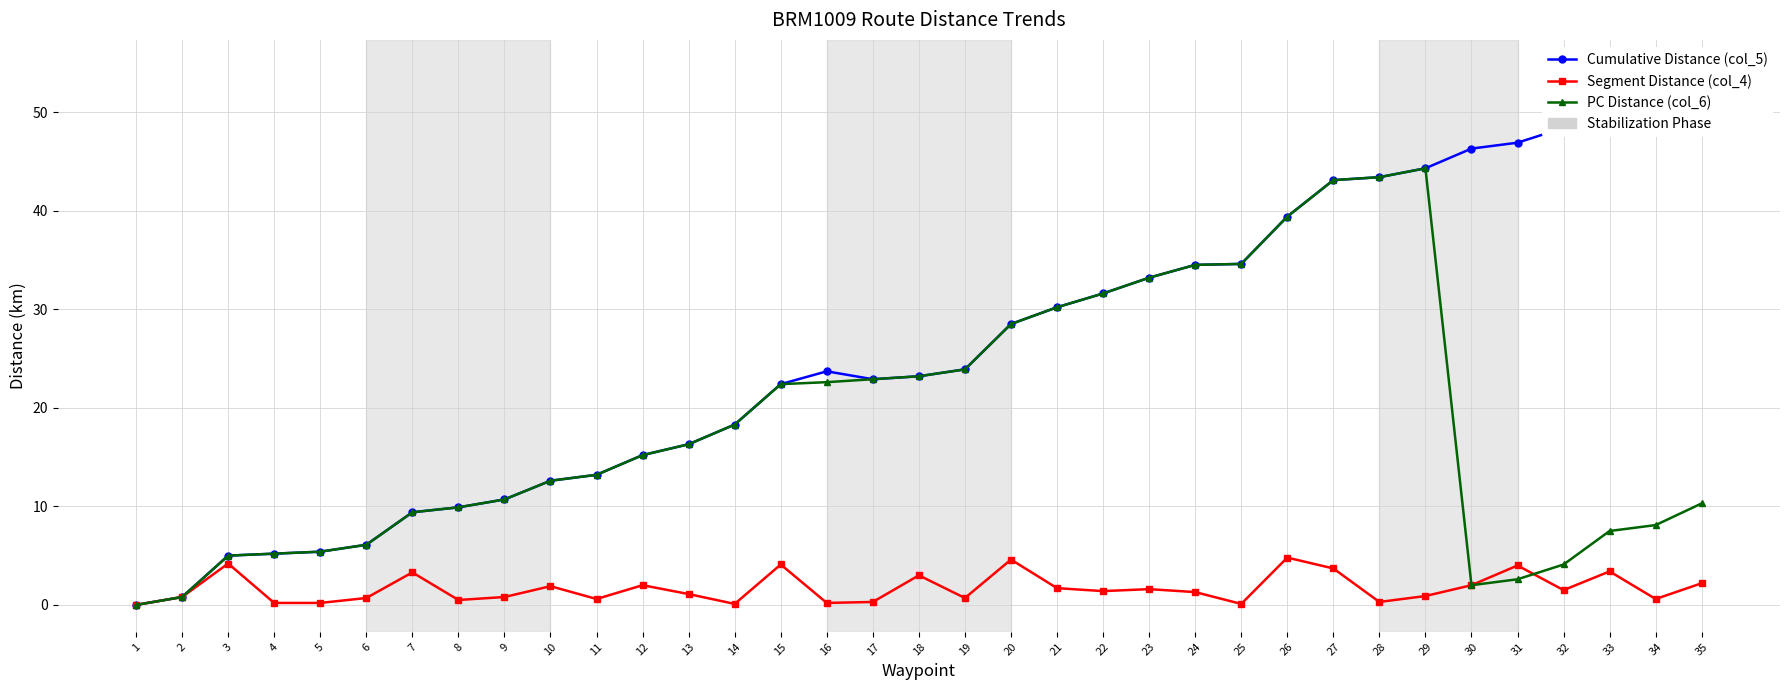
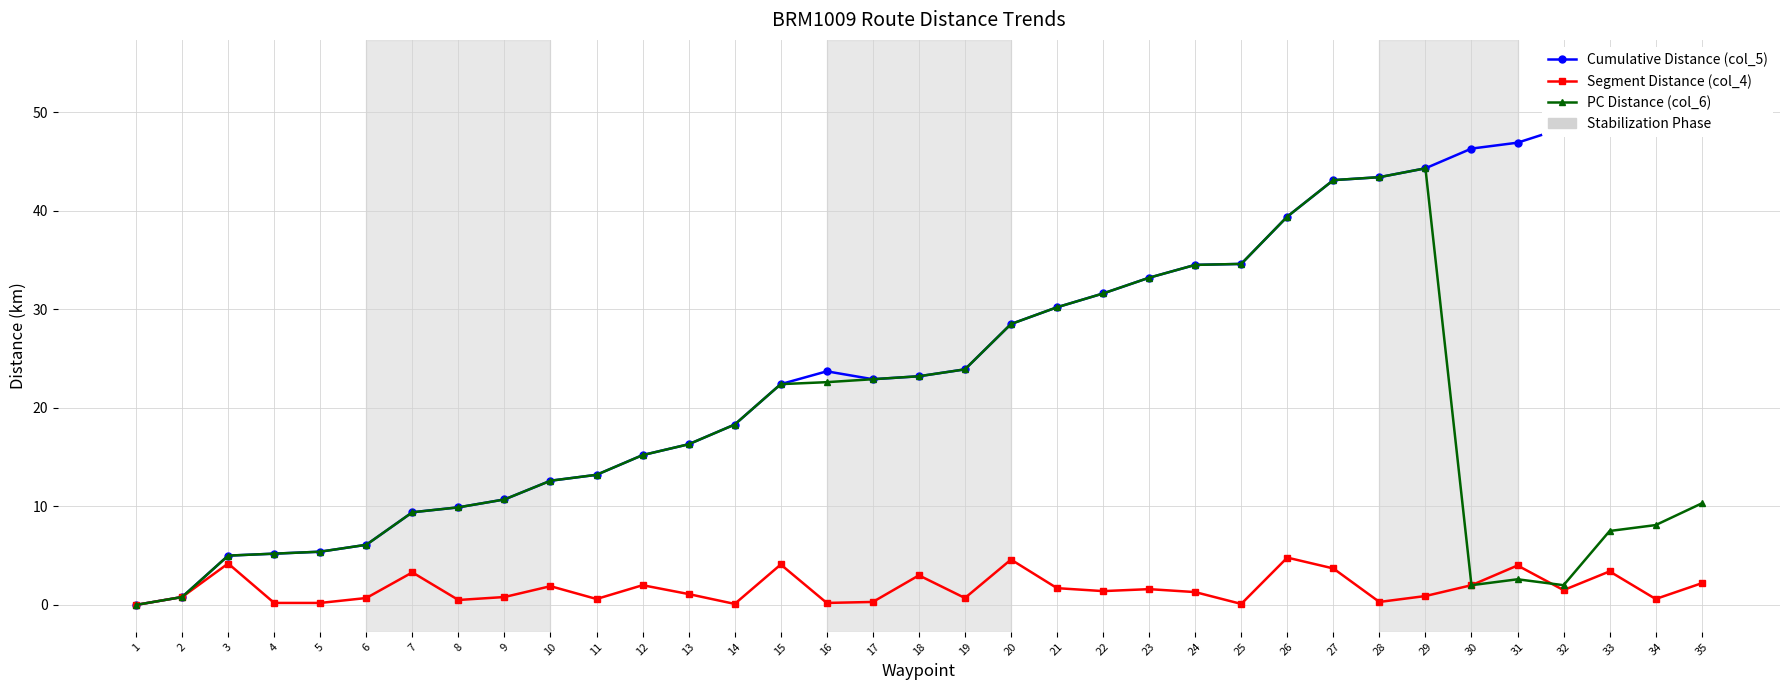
  {
    "Cumulative Distance (col_5)": {
      "16": 24,
      "30": 46,
      "31": 47
    },
    "Segment Distance (col_4)": {
      "3": 4,
      "4": 0,
      "5": 0,
      "6": 1,
      "7": 3,
      "8": 1,
      "9": 1,
      "10": 2,
      "11": 1,
      "12": 2,
      "13": 1,
      "14": 0,
      "15": 4,
      "16": 0,
      "17": 0,
      "18": 3,
      "19": 1,
      "20": 5,
      "21": 2,
      "22": 1,
      "23": 2,
      "24": 1,
      "25": 0,
      "26": 5,
      "27": 4,
      "28": 0,
      "29": 1,
      "31": 4,
      "32": 2,
      "33": 3,
      "34": 1,
      "35": 2
    },
    "PC Distance (col_6)": {
      "16": 23,
      "31": 3,
-     "32": 4,
+     "32": 2,
      "33": 8,
      "34": 8,
      "35": 10
    }
  }
